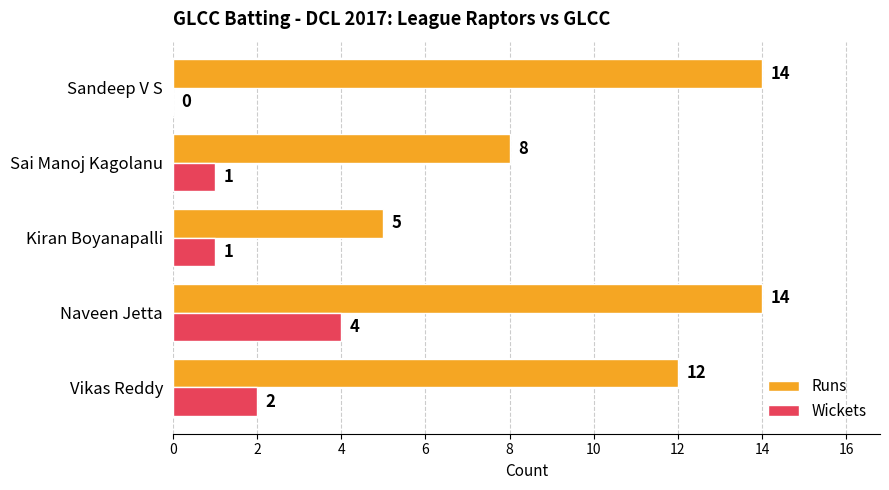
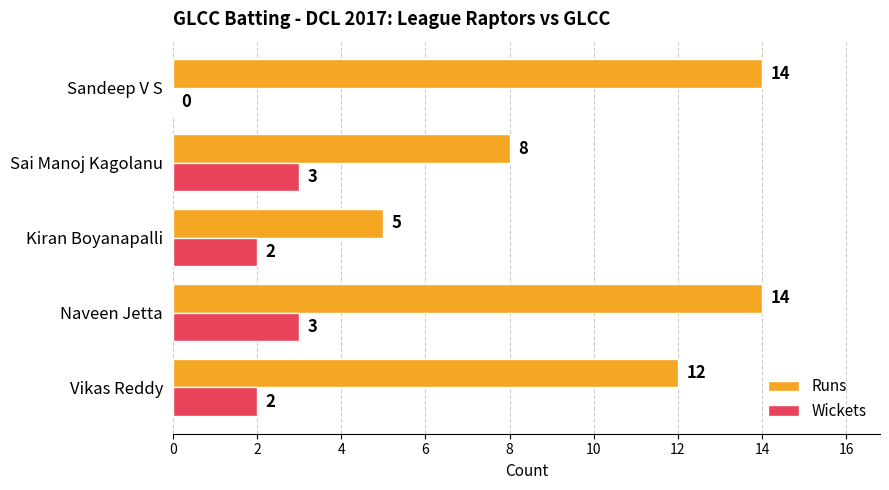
  {
    "Runs": {
      "Sandeep V S": 14,
      "Sai Manoj Kagolanu": 8,
      "Kiran Boyanapalli": 5,
      "Naveen Jetta": 14,
      "Vikas Reddy": 12
    },
    "Wickets": {
      "Sandeep V S": 0,
-     "Sai Manoj Kagolanu": 1,
-     "Kiran Boyanapalli": 1,
-     "Naveen Jetta": 4,
+     "Sai Manoj Kagolanu": 3,
+     "Kiran Boyanapalli": 2,
+     "Naveen Jetta": 3,
      "Vikas Reddy": 2
    }
  }
